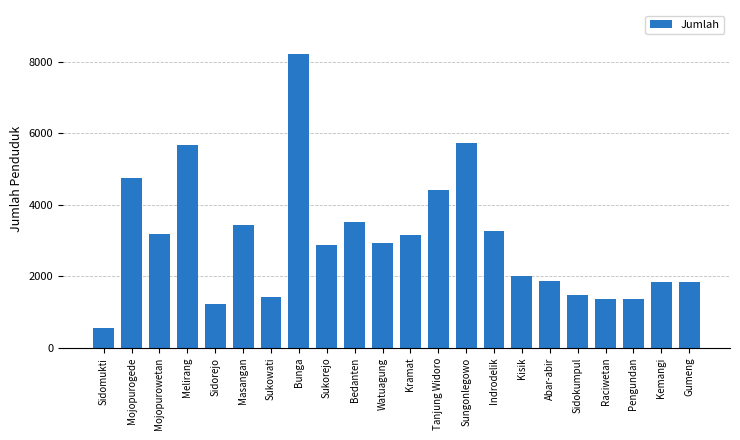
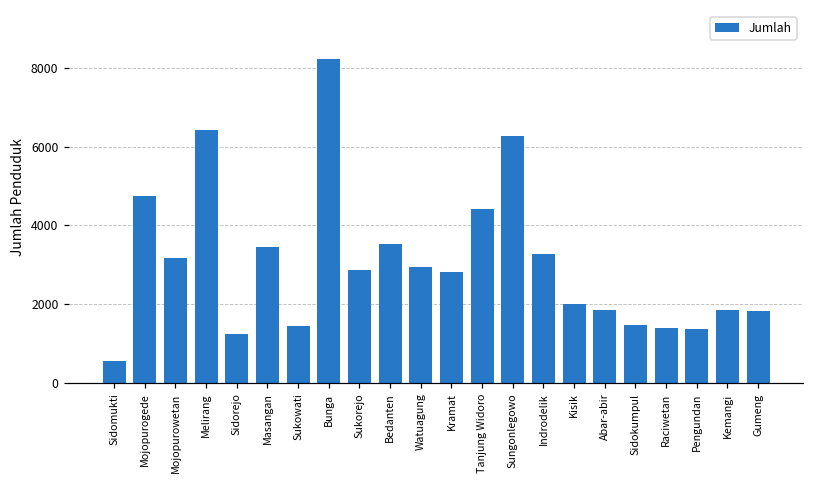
  {
    "Sidomukti": 600,
    "Mojopurogede": 4700,
    "Mojopurowetan": 3200,
-   "Melirang": 5700,
+   "Melirang": 6400,
    "Sidorejo": 1200,
    "Masangan": 3400,
    "Sukowati": 1400,
    "Bunga": 8200,
    "Sukorejo": 2900,
    "Bedanten": 3500,
    "Watuagung": 2900,
-   "Kramat": 3100,
+   "Kramat": 2800,
    "Tanjung Widoro": 4400,
-   "Sungonlegowo": 5700,
+   "Sungonlegowo": 6300,
    "Indrodelik": 3300,
    "Kisik": 2000,
    "Abar-abir": 1900,
    "Sidokumpul": 1500,
    "Raciwetan": 1400,
    "Pengundan": 1400,
    "Kemangi": 1900,
    "Gumeng": 1800
  }
